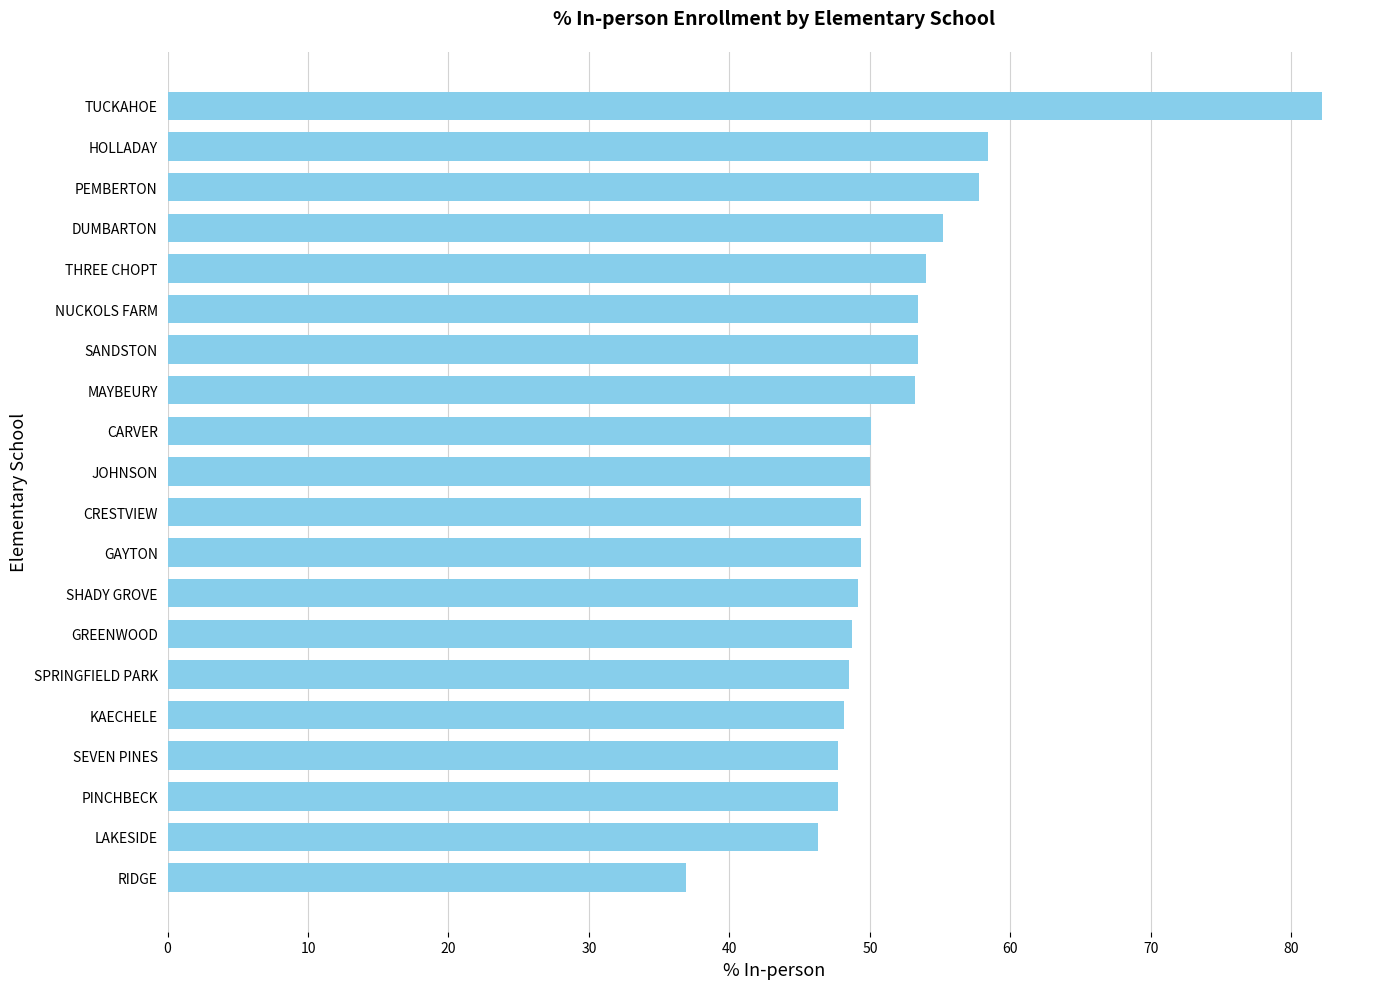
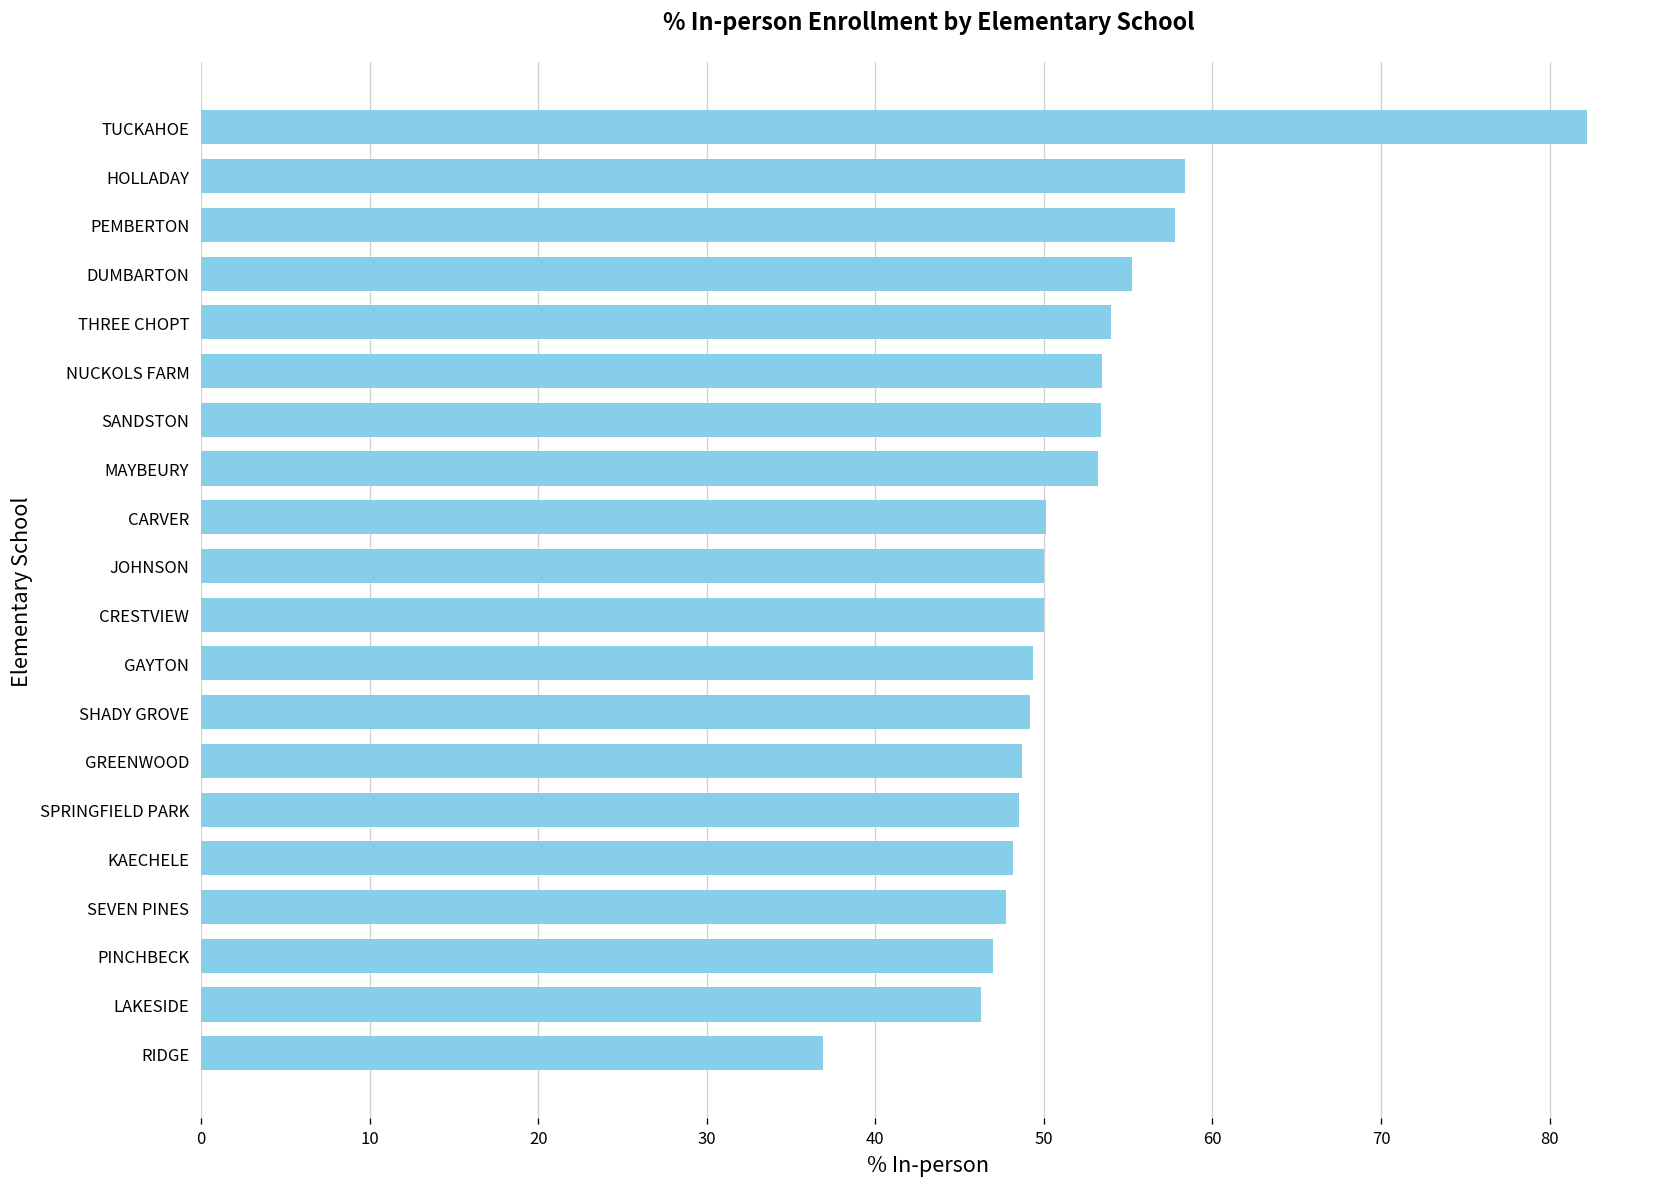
  {
    "TUCKAHOE": 82.2,
    "HOLLADAY": 58.4,
    "PEMBERTON": 57.8,
    "DUMBARTON": 55.2,
    "THREE CHOPT": 54.0,
    "NUCKOLS FARM": 53.4,
    "SANDSTON": 53.4,
    "MAYBEURY": 53.2,
    "CARVER": 50.1,
    "JOHNSON": 50.0,
-   "CRESTVIEW": 49.4,
+   "CRESTVIEW": 50.0,
    "GAYTON": 49.3,
    "SHADY GROVE": 49.2,
    "GREENWOOD": 48.7,
    "SPRINGFIELD PARK": 48.5,
    "KAECHELE": 48.2,
    "SEVEN PINES": 47.8,
-   "PINCHBECK": 47.7,
+   "PINCHBECK": 47.0,
    "LAKESIDE": 46.3,
    "RIDGE": 36.9
  }
